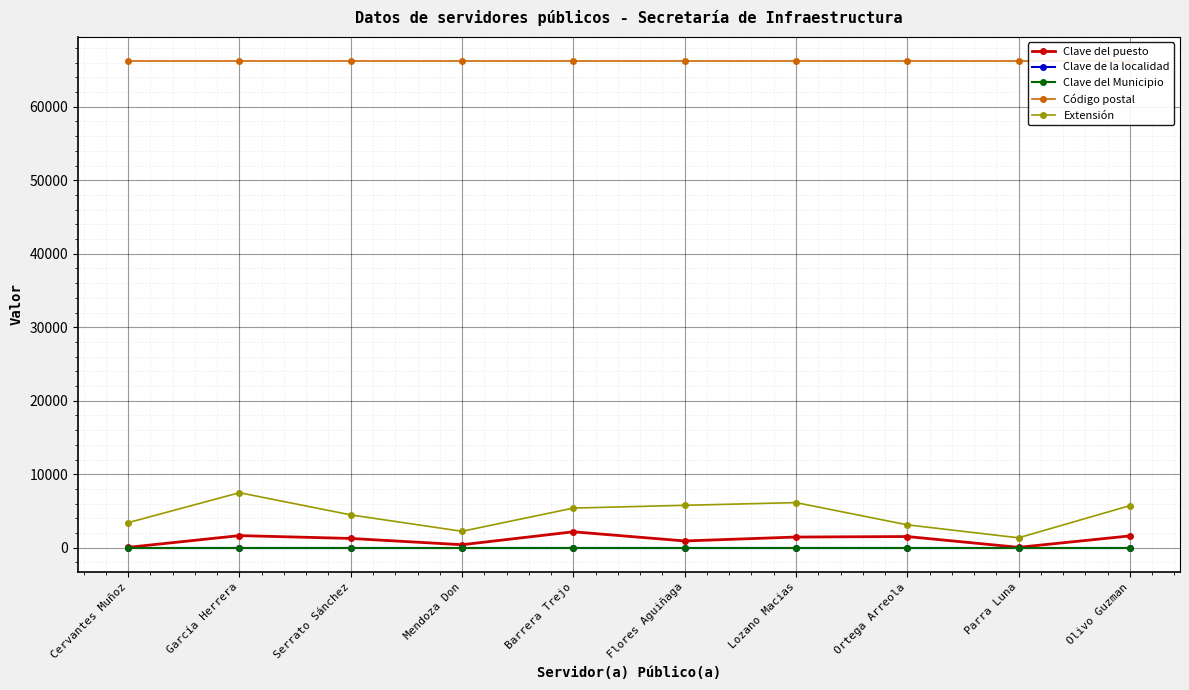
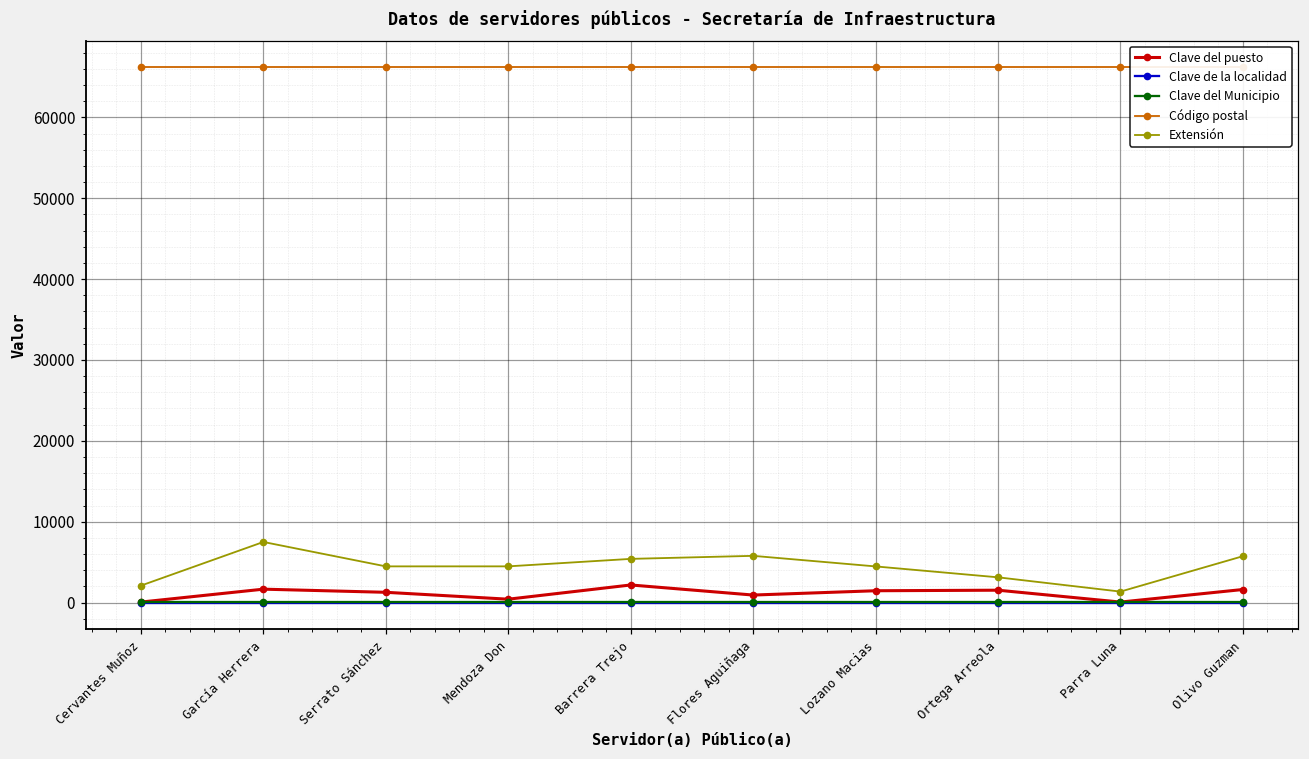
  {
    "Clave del puesto": {
      "García Herrera": 2000,
      "Serrato Sánchez": 1000,
      "Mendoza Don": 0,
      "Barrera Trejo": 2000,
      "Flores Aguiñaga": 1000,
      "Lozano Macias": 1000,
      "Ortega Arreola": 2000,
      "Olivo Guzman": 2000
    },
    "Clave del Municipio": {
      "García Herrera": 0,
      "Serrato Sánchez": 0,
      "Mendoza Don": 0,
      "Barrera Trejo": 0,
      "Flores Aguiñaga": 0,
      "Lozano Macias": 0,
      "Ortega Arreola": 0,
      "Olivo Guzman": 0
    },
    "Código postal": {
      "Cervantes Muñoz": 66000,
      "García Herrera": 66000,
      "Serrato Sánchez": 66000,
      "Mendoza Don": 66000,
      "Barrera Trejo": 66000,
      "Flores Aguiñaga": 66000,
      "Lozano Macias": 66000,
      "Ortega Arreola": 66000,
      "Parra Luna": 66000
    },
    "Extensión": {
-     "Cervantes Muñoz": 3000,
+     "Cervantes Muñoz": 2000,
      "García Herrera": 7000,
      "Serrato Sánchez": 4000,
-     "Mendoza Don": 2000,
+     "Mendoza Don": 4000,
      "Barrera Trejo": 5000,
      "Flores Aguiñaga": 6000,
-     "Lozano Macias": 6000,
+     "Lozano Macias": 4000,
      "Ortega Arreola": 3000,
      "Parra Luna": 1000,
      "Olivo Guzman": 6000
    }
  }
